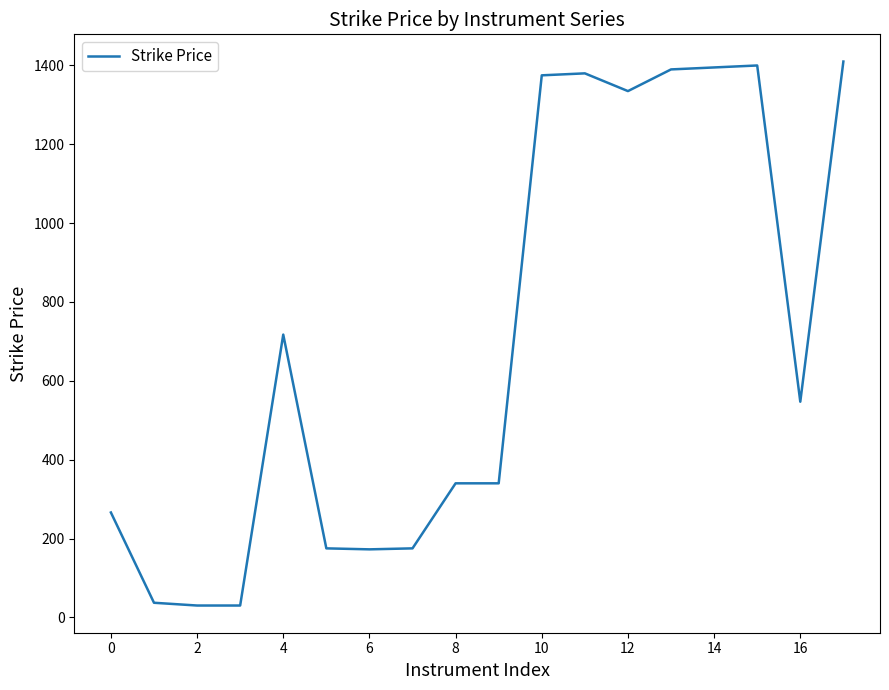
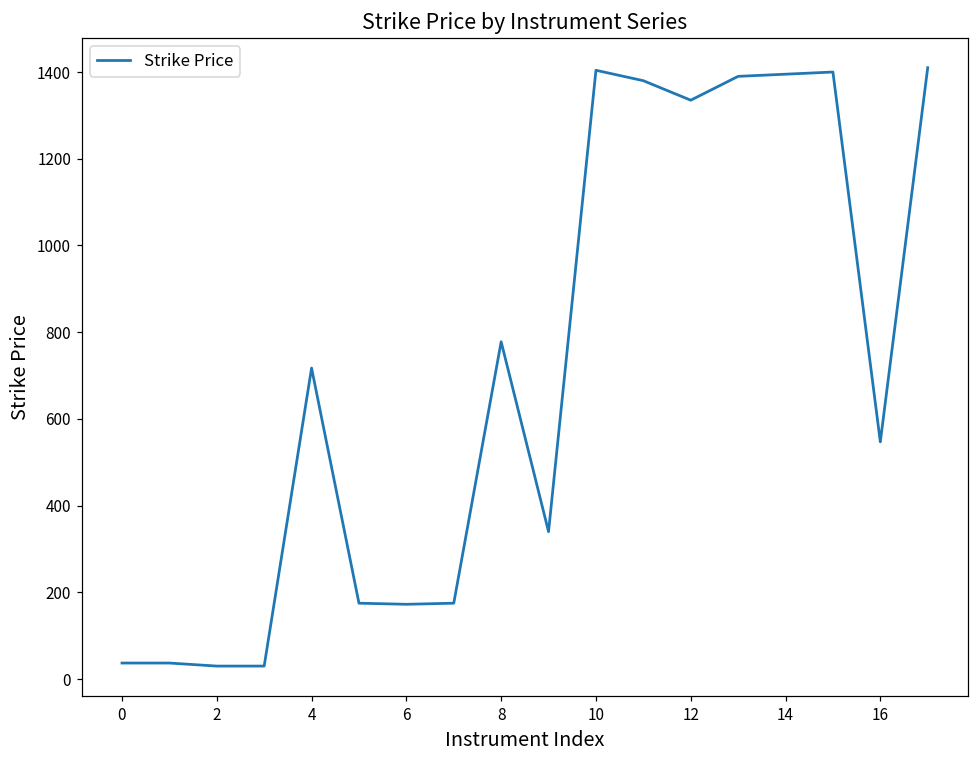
  {
-   "0": 270,
+   "0": 40,
    "2": 30,
    "4": 720,
    "6": 170,
-   "8": 340,
-   "10": 1380,
+   "8": 780,
+   "10": 1400,
    "12": 1340,
    "14": 1400,
    "16": 550
  }
